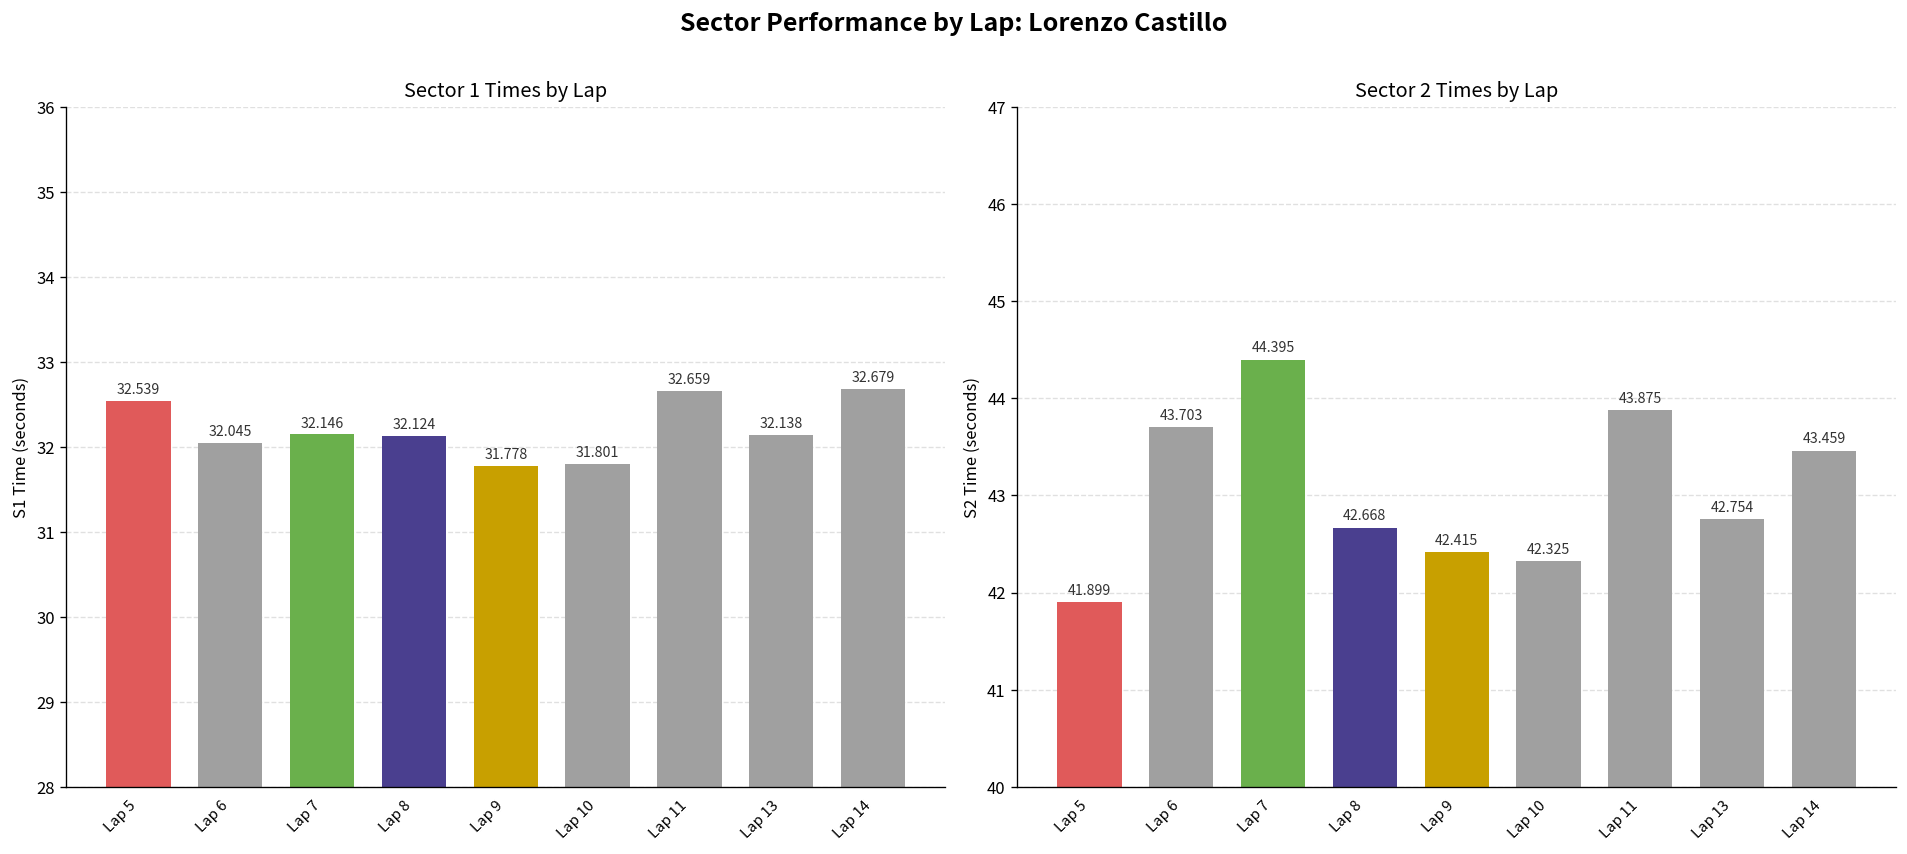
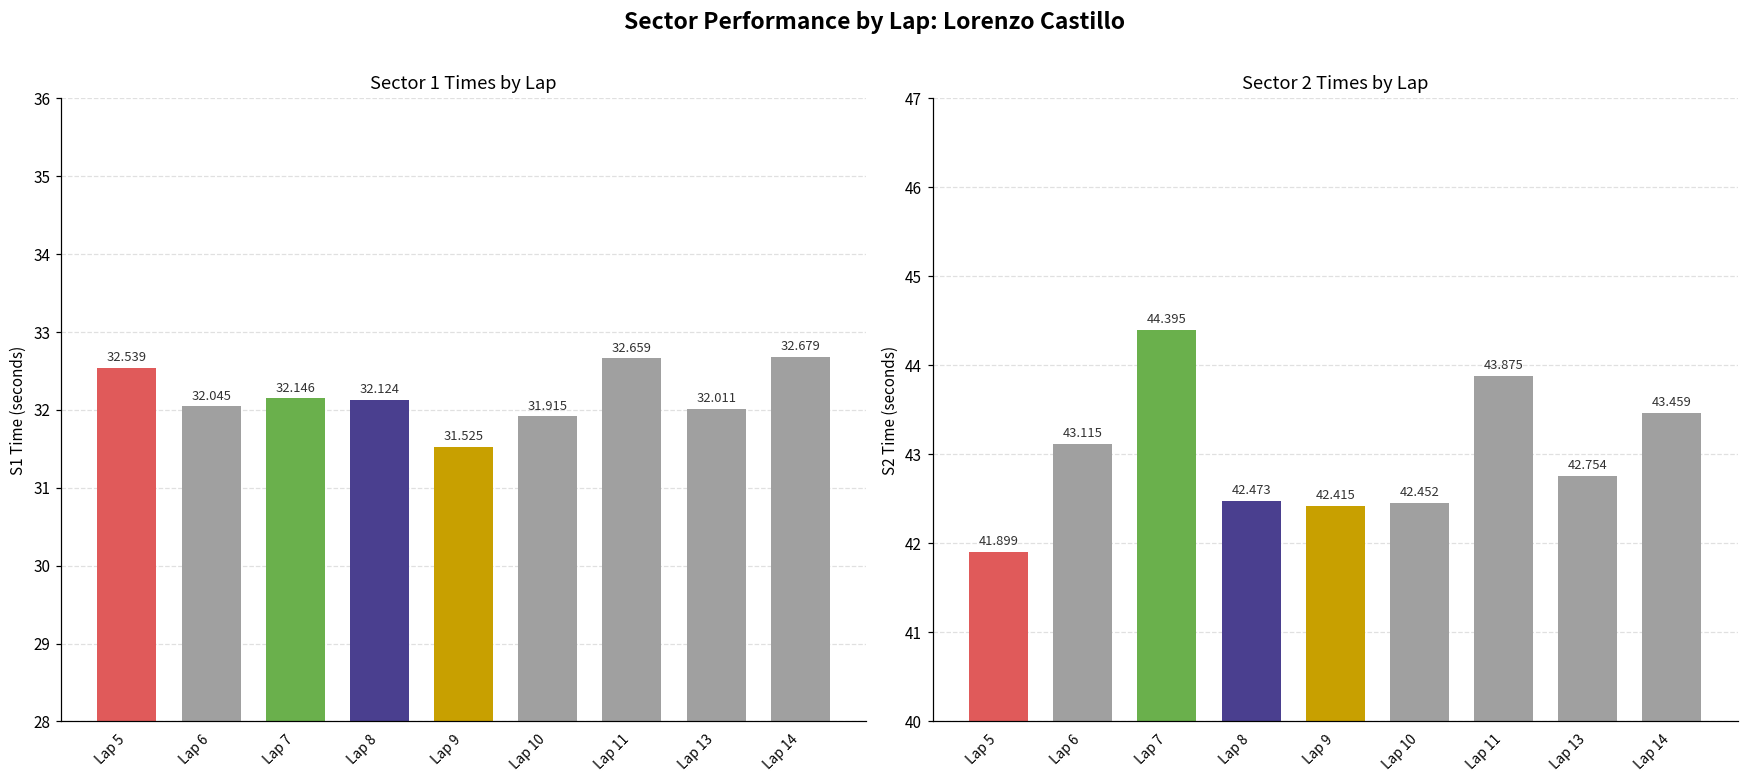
  {
    "Sector 1 Times by Lap": {
      "Lap 5": 32.539,
      "Lap 6": 32.045,
      "Lap 7": 32.146,
      "Lap 8": 32.124,
-     "Lap 9": 31.778,
-     "Lap 10": 31.801,
+     "Lap 9": 31.525,
+     "Lap 10": 31.915,
      "Lap 11": 32.659,
-     "Lap 13": 32.138,
+     "Lap 13": 32.011,
      "Lap 14": 32.679
    },
    "Sector 2 Times by Lap": {
      "Lap 5": 41.899,
-     "Lap 6": 43.703,
+     "Lap 6": 43.115,
      "Lap 7": 44.395,
-     "Lap 8": 42.668,
+     "Lap 8": 42.473,
      "Lap 9": 42.415,
-     "Lap 10": 42.325,
+     "Lap 10": 42.452,
      "Lap 11": 43.875,
      "Lap 13": 42.754,
      "Lap 14": 43.459
    }
  }
